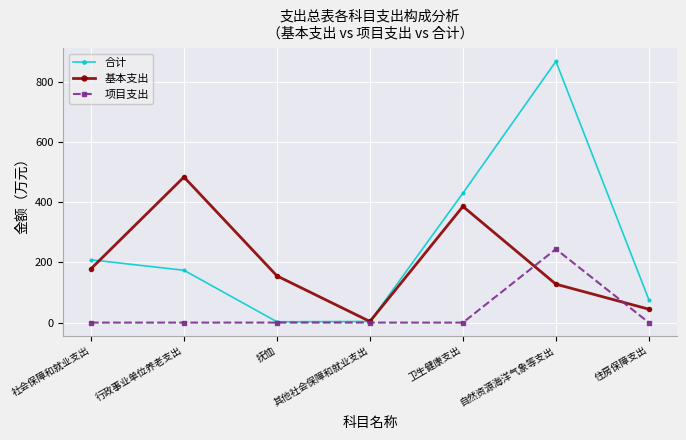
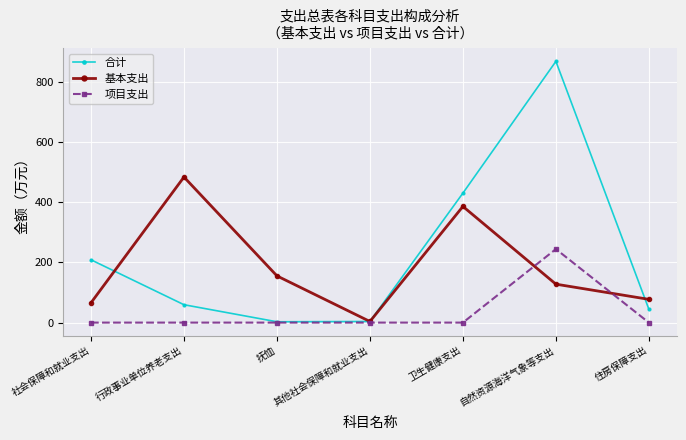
  {
    "合计": {
      "社会保障和就业支出": 210,
-     "行政事业单位养老支出": 170,
+     "行政事业单位养老支出": 60,
      "卫生健康支出": 430,
      "自然资源海洋气象等支出": 870,
-     "住房保障支出": 80
+     "住房保障支出": 40
    },
    "基本支出": {
-     "社会保障和就业支出": 180,
+     "社会保障和就业支出": 70,
      "行政事业单位养老支出": 480,
      "抚恤": 150,
      "卫生健康支出": 390,
      "自然资源海洋气象等支出": 130,
-     "住房保障支出": 40
+     "住房保障支出": 80
    },
    "项目支出": {
      "社会保障和就业支出": 0,
      "行政事业单位养老支出": 0,
      "卫生健康支出": 0,
      "自然资源海洋气象等支出": 240,
      "住房保障支出": 0
    }
  }
